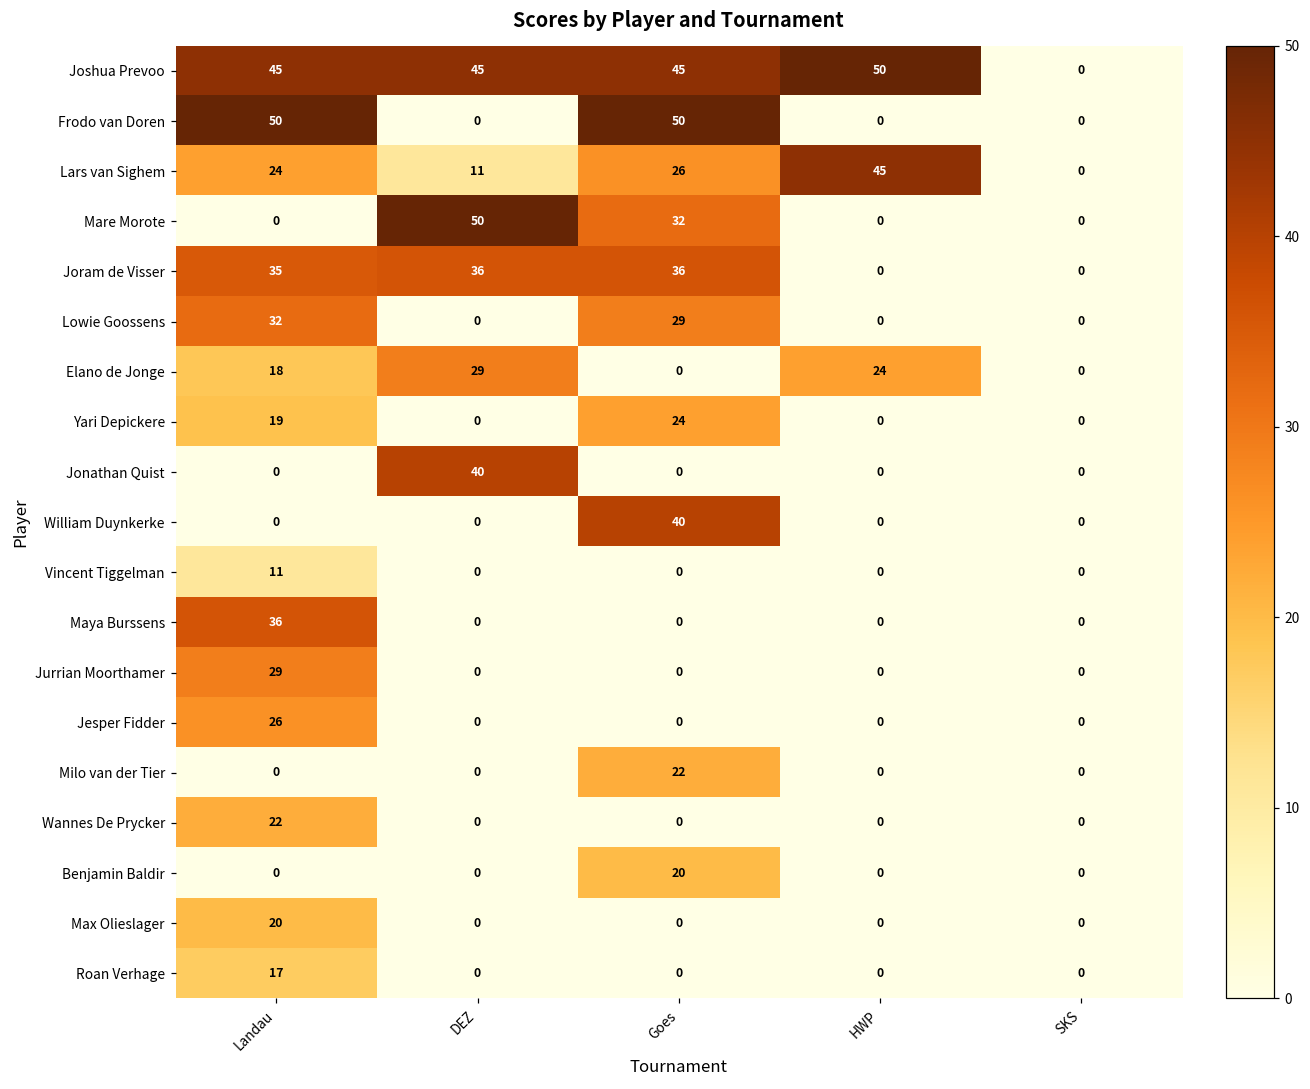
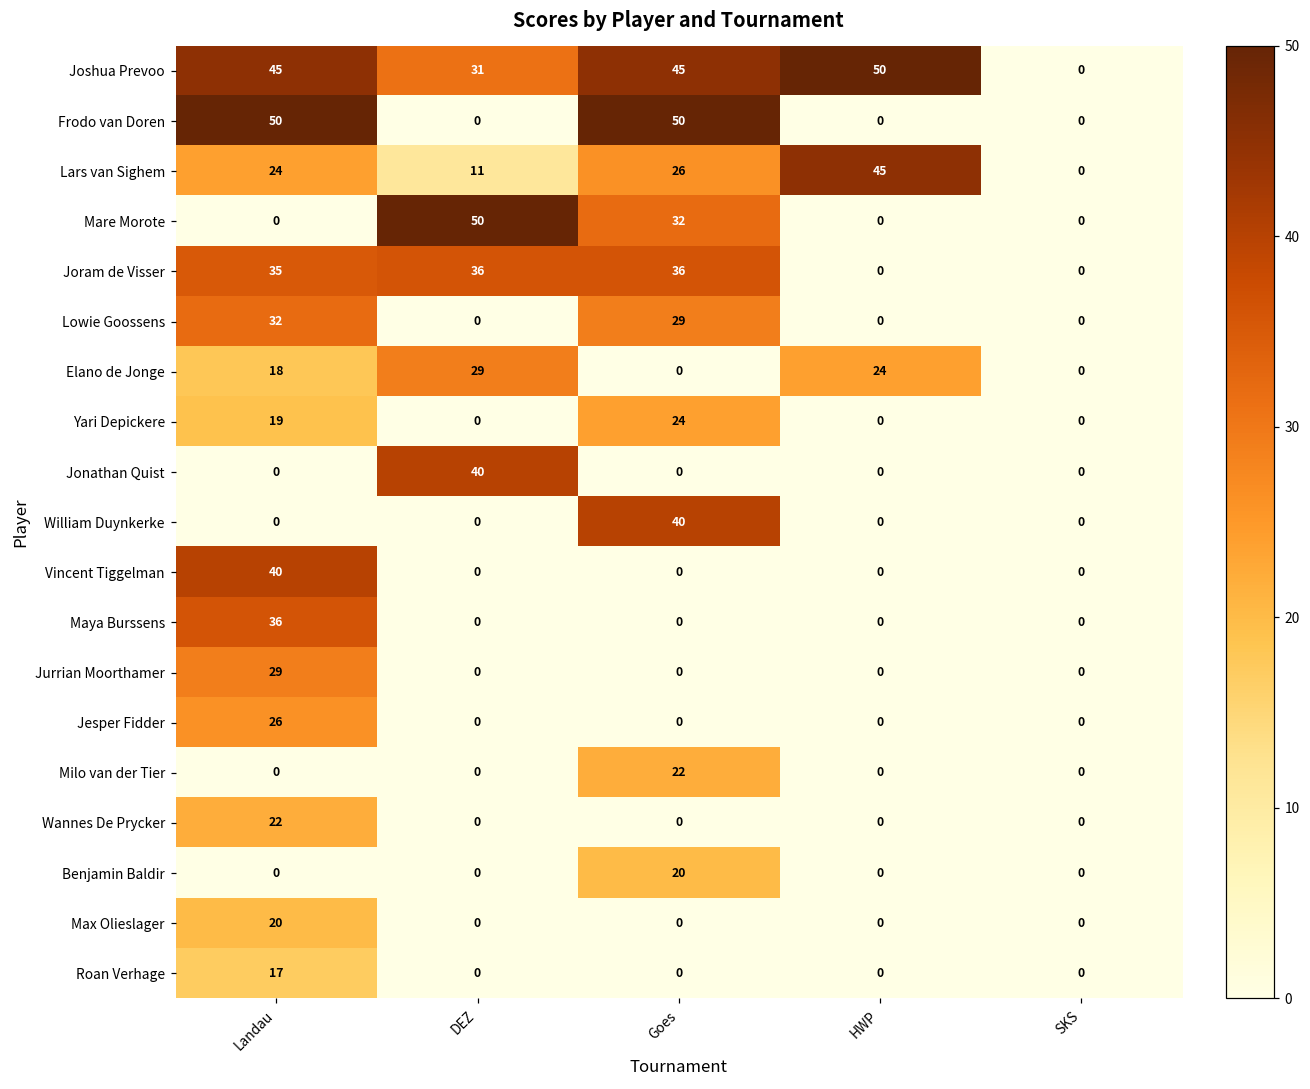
  {
    "Joshua Prevoo": {
      "Landau": 45,
-     "DEZ": 45,
+     "DEZ": 31,
      "Goes": 45,
      "HWP": 50,
      "SKS": 0
    },
    "Frodo van Doren": {
      "Landau": 50,
      "DEZ": 0,
      "Goes": 50,
      "HWP": 0,
      "SKS": 0
    },
    "Lars van Sighem": {
      "Landau": 24,
      "DEZ": 11,
      "Goes": 26,
      "HWP": 45,
      "SKS": 0
    },
    "Mare Morote": {
      "Landau": 0,
      "DEZ": 50,
      "Goes": 32,
      "HWP": 0,
      "SKS": 0
    },
    "Joram de Visser": {
      "Landau": 35,
      "DEZ": 36,
      "Goes": 36,
      "HWP": 0,
      "SKS": 0
    },
    "Lowie Goossens": {
      "Landau": 32,
      "DEZ": 0,
      "Goes": 29,
      "HWP": 0,
      "SKS": 0
    },
    "Elano de Jonge": {
      "Landau": 18,
      "DEZ": 29,
      "Goes": 0,
      "HWP": 24,
      "SKS": 0
    },
    "Yari Depickere": {
      "Landau": 19,
      "DEZ": 0,
      "Goes": 24,
      "HWP": 0,
      "SKS": 0
    },
    "Jonathan Quist": {
      "Landau": 0,
      "DEZ": 40,
      "Goes": 0,
      "HWP": 0,
      "SKS": 0
    },
    "William Duynkerke": {
      "Landau": 0,
      "DEZ": 0,
      "Goes": 40,
      "HWP": 0,
      "SKS": 0
    },
    "Vincent Tiggelman": {
-     "Landau": 11,
+     "Landau": 40,
      "DEZ": 0,
      "Goes": 0,
      "HWP": 0,
      "SKS": 0
    },
    "Maya Burssens": {
      "Landau": 36,
      "DEZ": 0,
      "Goes": 0,
      "HWP": 0,
      "SKS": 0
    },
    "Jurrian Moorthamer": {
      "Landau": 29,
      "DEZ": 0,
      "Goes": 0,
      "HWP": 0,
      "SKS": 0
    },
    "Jesper Fidder": {
      "Landau": 26,
      "DEZ": 0,
      "Goes": 0,
      "HWP": 0,
      "SKS": 0
    },
    "Milo van der Tier": {
      "Landau": 0,
      "DEZ": 0,
      "Goes": 22,
      "HWP": 0,
      "SKS": 0
    },
    "Wannes De Prycker": {
      "Landau": 22,
      "DEZ": 0,
      "Goes": 0,
      "HWP": 0,
      "SKS": 0
    },
    "Benjamin Baldir": {
      "Landau": 0,
      "DEZ": 0,
      "Goes": 20,
      "HWP": 0,
      "SKS": 0
    },
    "Max Olieslager": {
      "Landau": 20,
      "DEZ": 0,
      "Goes": 0,
      "HWP": 0,
      "SKS": 0
    },
    "Roan Verhage": {
      "Landau": 17,
      "DEZ": 0,
      "Goes": 0,
      "HWP": 0,
      "SKS": 0
    }
  }
